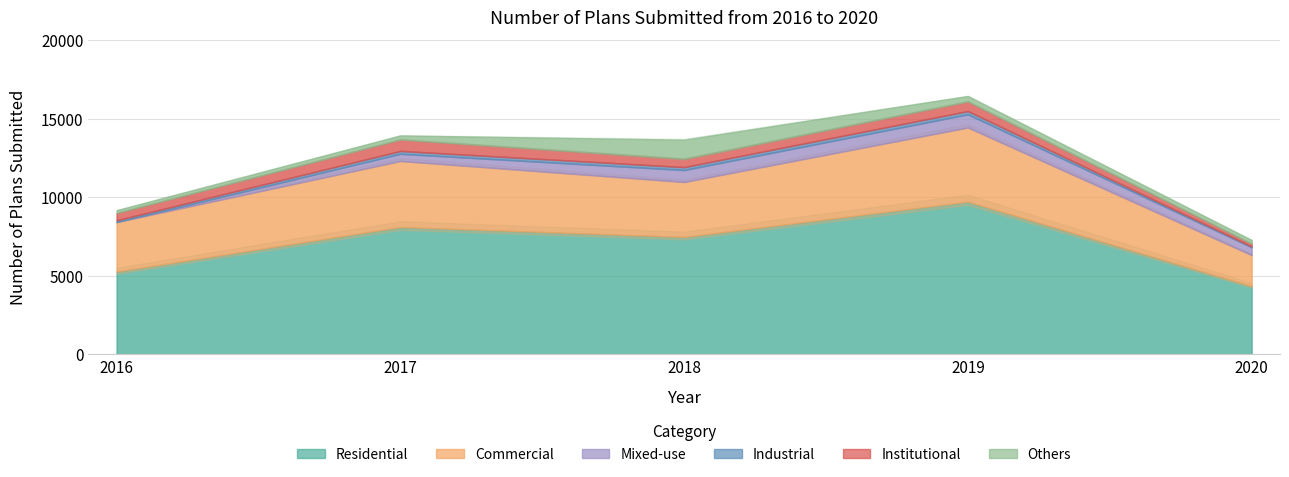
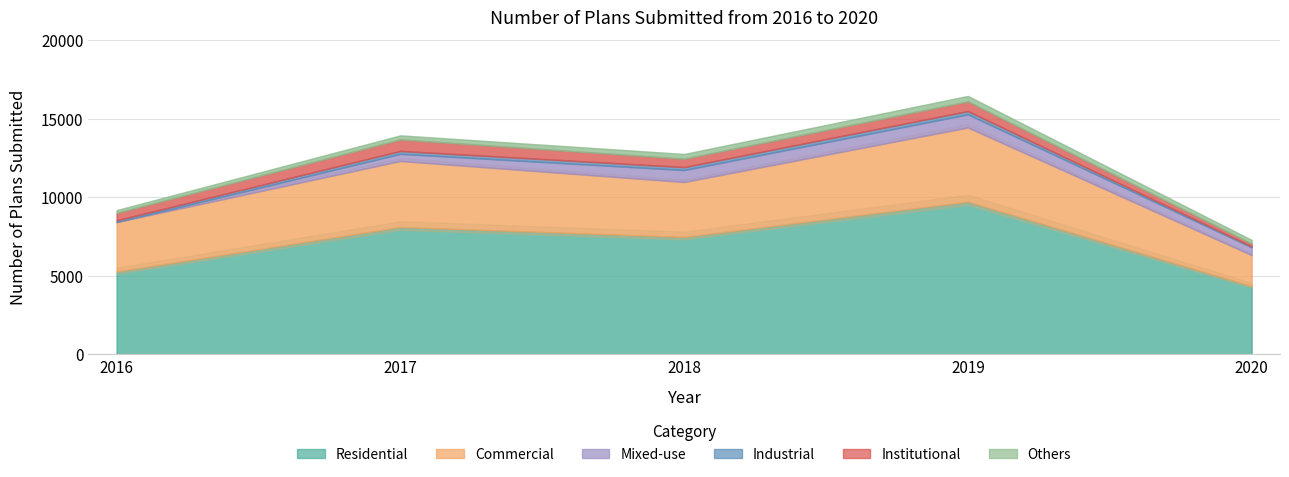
  {
    "Others": {
      "2017": 300,
-     "2018": 1200,
+     "2018": 300,
      "2019": 300,
      "2020": 200
    }
  }
